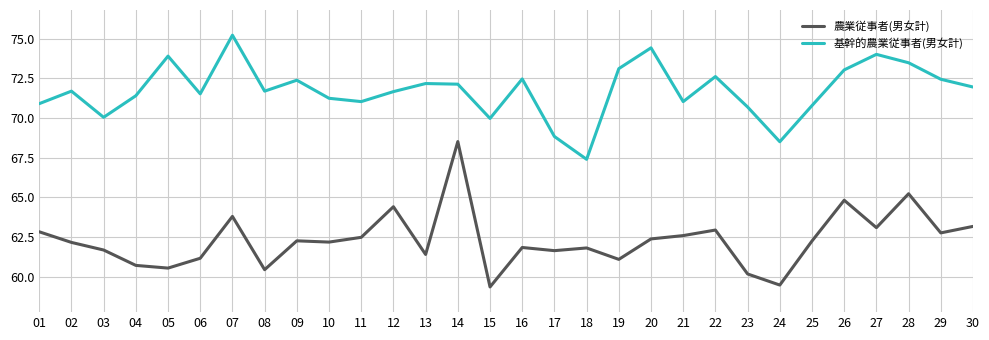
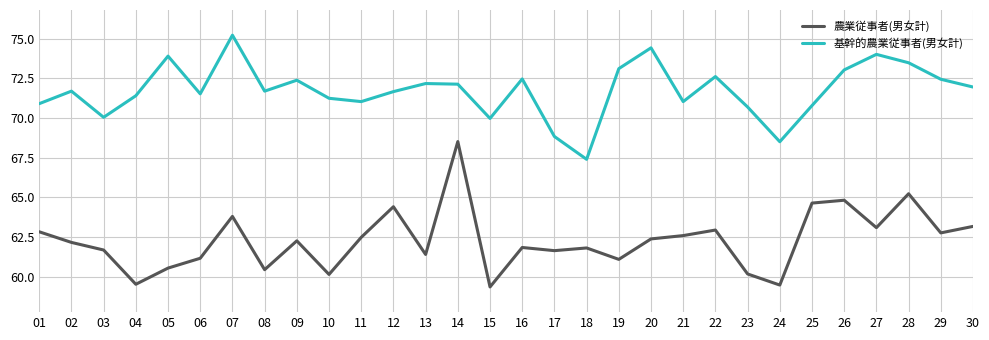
  {
    "農業従事者(男女計)": {
      "01": 62.8,
      "02": 62.2,
      "03": 61.7,
-     "04": 60.7,
+     "04": 59.5,
      "05": 60.5,
      "06": 61.2,
      "07": 63.8,
      "08": 60.4,
      "09": 62.3,
-     "10": 62.2,
+     "10": 60.1,
      "11": 62.5,
      "12": 64.4,
      "13": 61.4,
      "14": 68.5,
      "15": 59.4,
      "16": 61.8,
      "17": 61.6,
      "18": 61.8,
      "19": 61.1,
      "20": 62.4,
      "21": 62.6,
      "22": 62.9,
      "23": 60.2,
      "24": 59.5,
-     "25": 62.3,
+     "25": 64.6,
      "26": 64.8,
      "27": 63.1,
      "28": 65.2,
      "29": 62.8,
      "30": 63.2
    },
    "基幹的農業従事者(男女計)": {
      "01": 70.9,
      "02": 71.7,
      "03": 70.1,
      "04": 71.4,
      "05": 73.9,
      "06": 71.5,
      "07": 75.2,
      "08": 71.7,
      "09": 72.4,
      "10": 71.3,
      "11": 71.0,
      "12": 71.7,
      "13": 72.2,
      "14": 72.1,
      "15": 70.0,
      "16": 72.5,
      "17": 68.8,
      "18": 67.4,
      "19": 73.1,
      "20": 74.4,
      "21": 71.0,
      "22": 72.6,
      "23": 70.7,
      "24": 68.5,
      "25": 70.8,
      "26": 73.0,
      "27": 74.0,
      "28": 73.5,
      "29": 72.5,
      "30": 72.0
    }
  }
